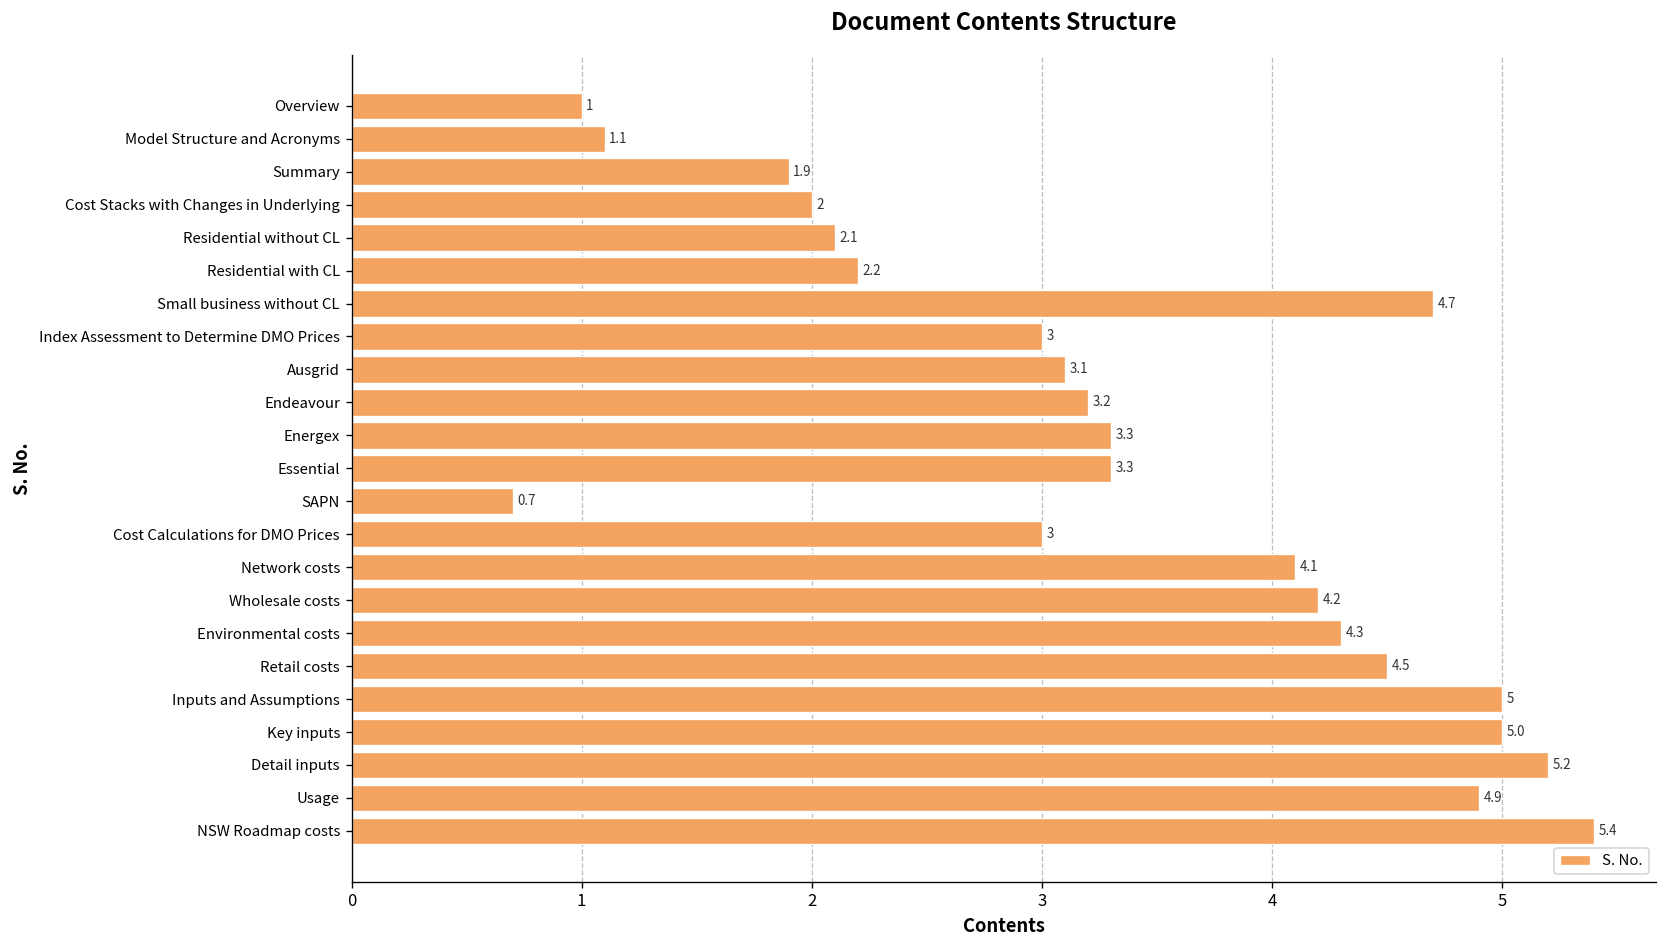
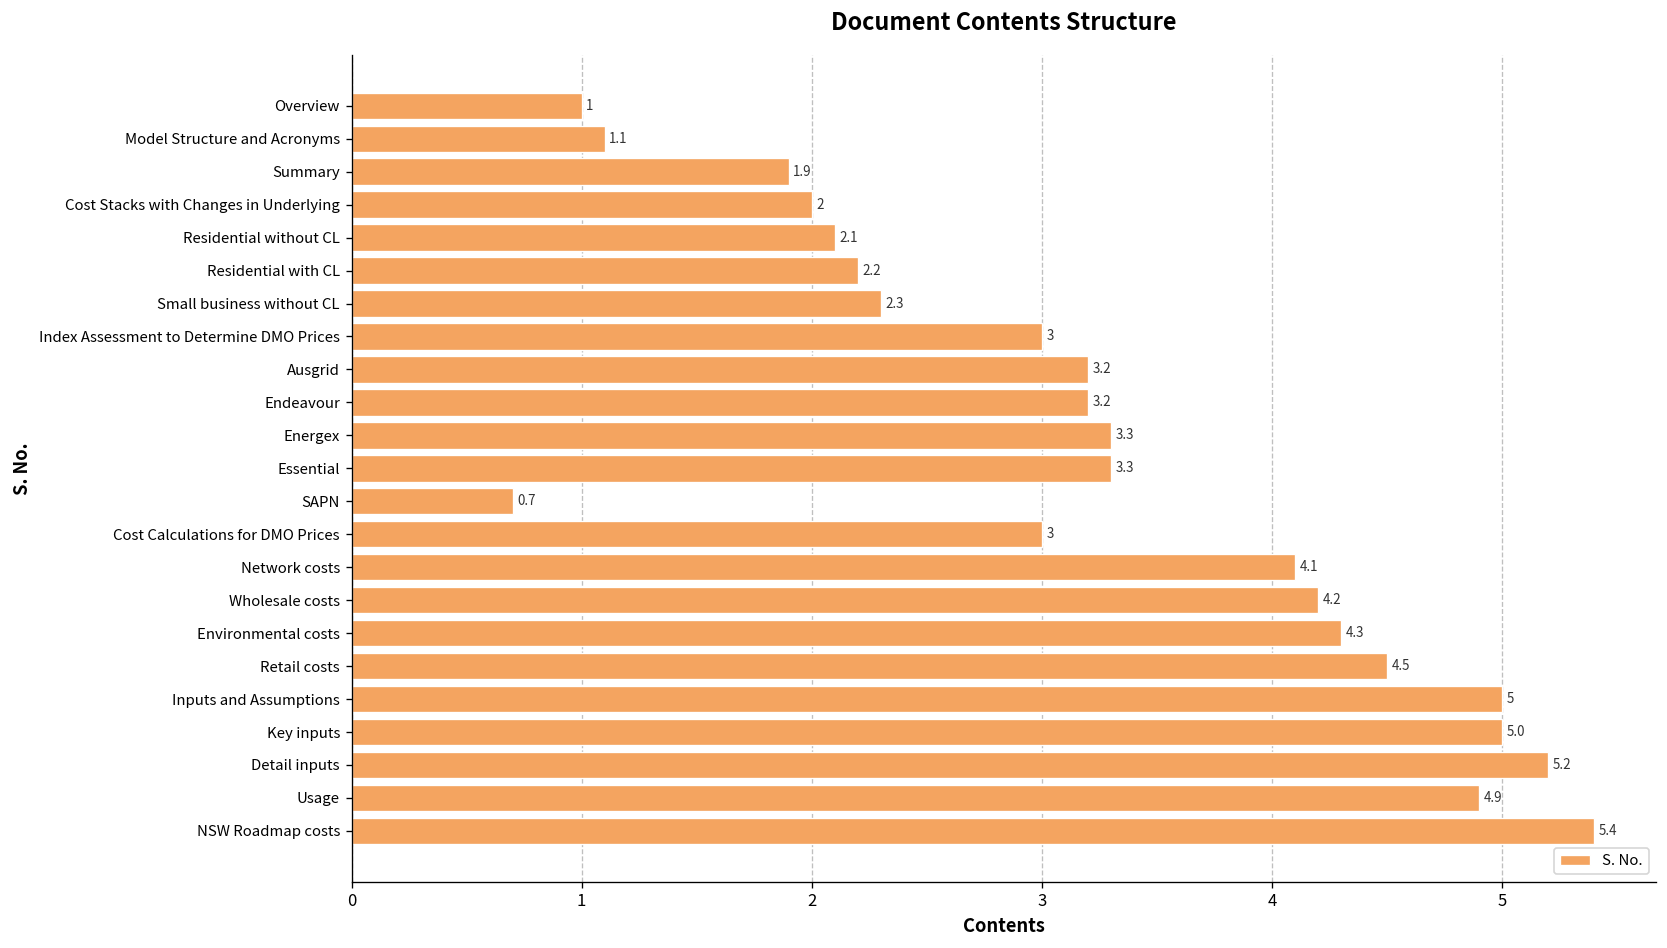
  {
    "Overview": 1,
    "Model Structure and Acronyms": 1.1,
    "Summary": 1.9,
    "Cost Stacks with Changes in Underlying": 2,
    "Residential without CL": 2.1,
    "Residential with CL": 2.2,
-   "Small business without CL": 4.7,
+   "Small business without CL": 2.3,
    "Index Assessment to Determine DMO Prices": 3,
-   "Ausgrid": 3.1,
+   "Ausgrid": 3.2,
    "Endeavour": 3.2,
    "Energex": 3.3,
    "Essential": 3.3,
    "SAPN": 0.7,
    "Cost Calculations for DMO Prices": 3,
    "Network costs": 4.1,
    "Wholesale costs": 4.2,
    "Environmental costs": 4.3,
    "Retail costs": 4.5,
    "Inputs and Assumptions": 5,
    "Key inputs": 5.0,
    "Detail inputs": 5.2,
    "Usage": 4.9,
    "NSW Roadmap costs": 5.4
  }
